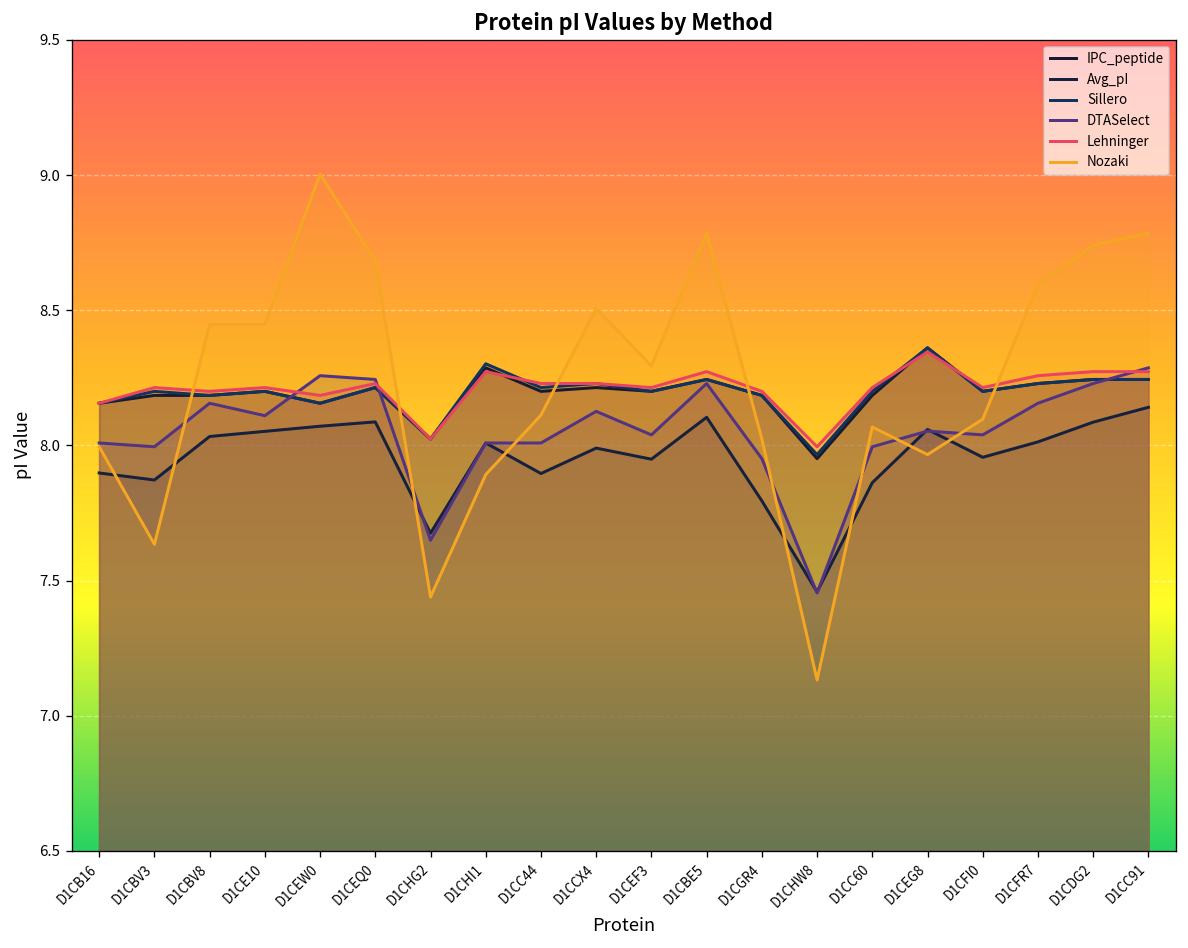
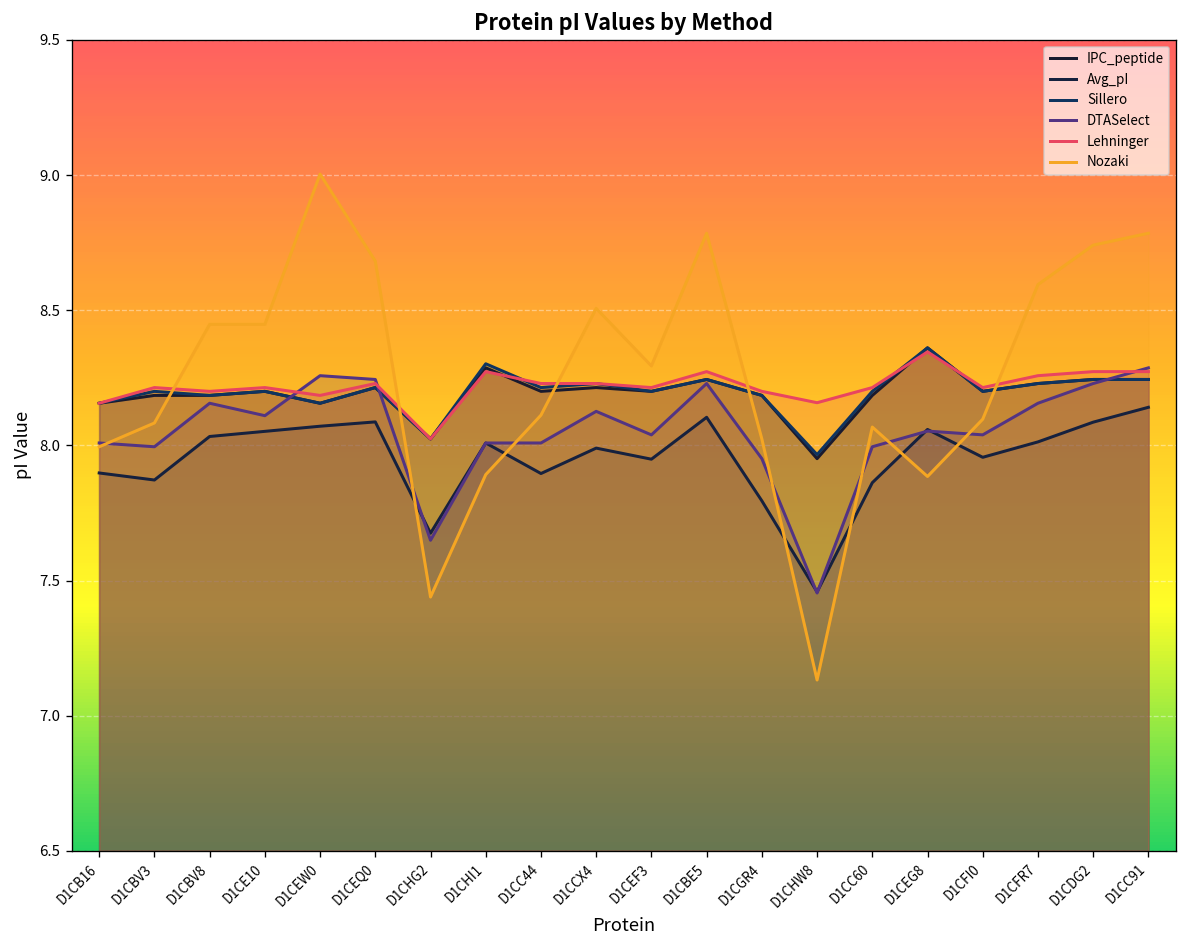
  {
    "DTASelect": {
      "D1CB16": 8.01,
      "D1CBV3": 8.00,
      "D1CBV8": 8.16,
      "D1CE10": 8.11,
      "D1CEW0": 8.26,
      "D1CEQ0": 8.24,
      "D1CHG2": 7.65,
      "D1CC44": 8.01,
      "D1CCX4": 8.13,
      "D1CEF3": 8.04,
      "D1CBE5": 8.23,
      "D1CGR4": 7.95,
      "D1CC60": 8.00,
      "D1CFI0": 8.04,
      "D1CFR7": 8.16,
      "D1CDG2": 8.23,
      "D1CC91": 8.29
    },
    "Lehninger": {
      "D1CBV3": 8.21,
      "D1CBV8": 8.20,
      "D1CE10": 8.21,
      "D1CEW0": 8.19,
      "D1CEQ0": 8.23,
      "D1CHI1": 8.27,
      "D1CC44": 8.23,
      "D1CEF3": 8.21,
      "D1CBE5": 8.27,
      "D1CGR4": 8.20,
-     "D1CHW8": 8.00,
+     "D1CHW8": 8.16,
      "D1CC60": 8.21,
      "D1CEG8": 8.35,
      "D1CFI0": 8.21,
      "D1CFR7": 8.26,
      "D1CDG2": 8.27,
      "D1CC91": 8.27
    },
    "Nozaki": {
      "D1CB16": 8.00,
-     "D1CBV3": 7.63,
+     "D1CBV3": 8.08,
      "D1CBV8": 8.45,
      "D1CE10": 8.45,
      "D1CEW0": 9.00,
      "D1CEQ0": 8.68,
      "D1CHG2": 7.44,
      "D1CHI1": 7.89,
      "D1CC44": 8.11,
      "D1CCX4": 8.51,
      "D1CEF3": 8.29,
      "D1CBE5": 8.79,
      "D1CGR4": 8.02,
      "D1CHW8": 7.13,
      "D1CC60": 8.07,
-     "D1CEG8": 7.97,
+     "D1CEG8": 7.89,
      "D1CFI0": 8.10,
      "D1CFR7": 8.60,
      "D1CDG2": 8.74,
      "D1CC91": 8.79
    }
  }
